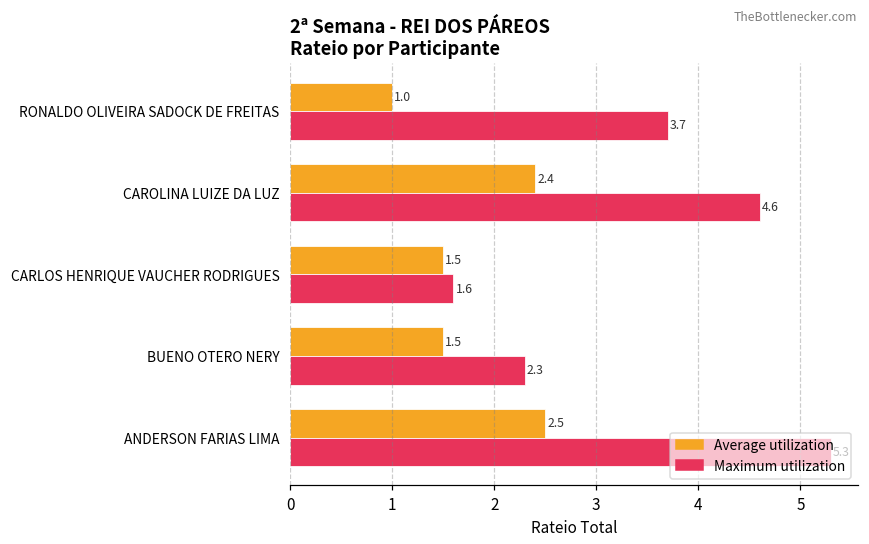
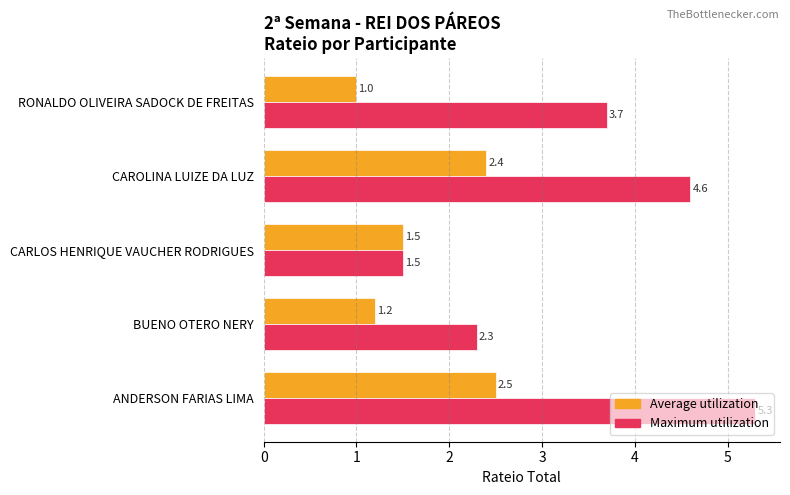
  {
    "Average utilization": {
      "RONALDO OLIVEIRA SADOCK DE FREITAS": 1.0,
      "CAROLINA LUIZE DA LUZ": 2.4,
      "CARLOS HENRIQUE VAUCHER RODRIGUES": 1.5,
-     "BUENO OTERO NERY": 1.5,
+     "BUENO OTERO NERY": 1.2,
      "ANDERSON FARIAS LIMA": 2.5
    },
    "Maximum utilization": {
      "RONALDO OLIVEIRA SADOCK DE FREITAS": 3.7,
      "CAROLINA LUIZE DA LUZ": 4.6,
-     "CARLOS HENRIQUE VAUCHER RODRIGUES": 1.6,
+     "CARLOS HENRIQUE VAUCHER RODRIGUES": 1.5,
      "BUENO OTERO NERY": 2.3
    }
  }
